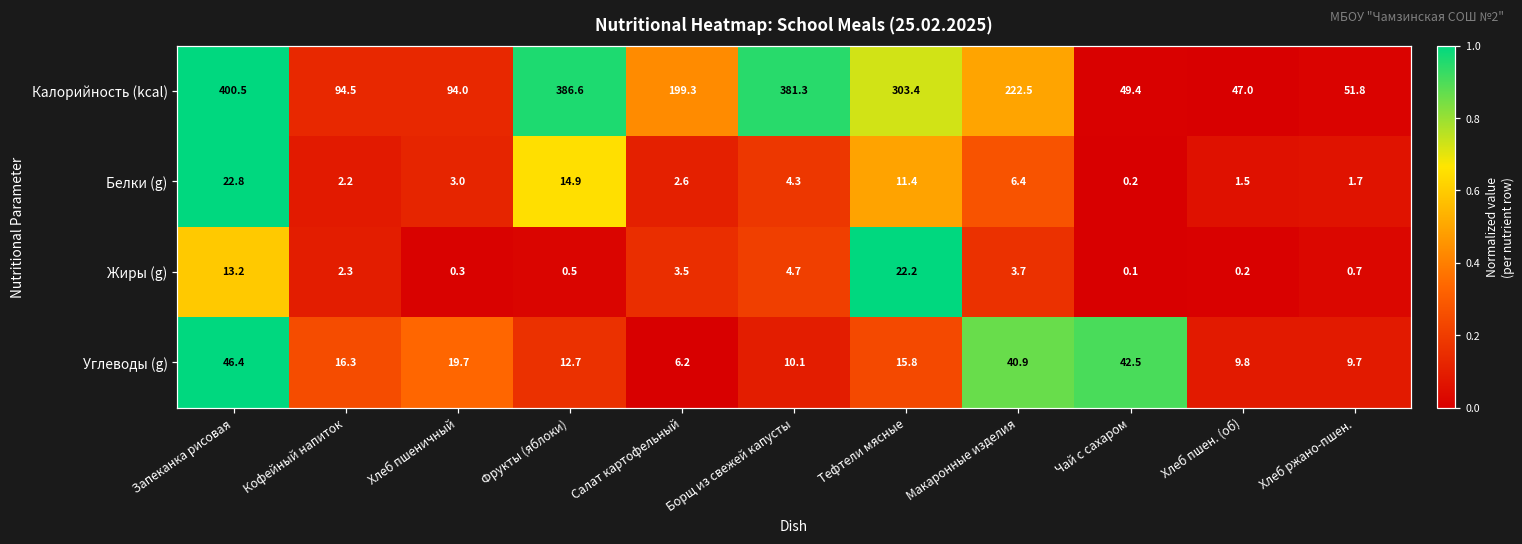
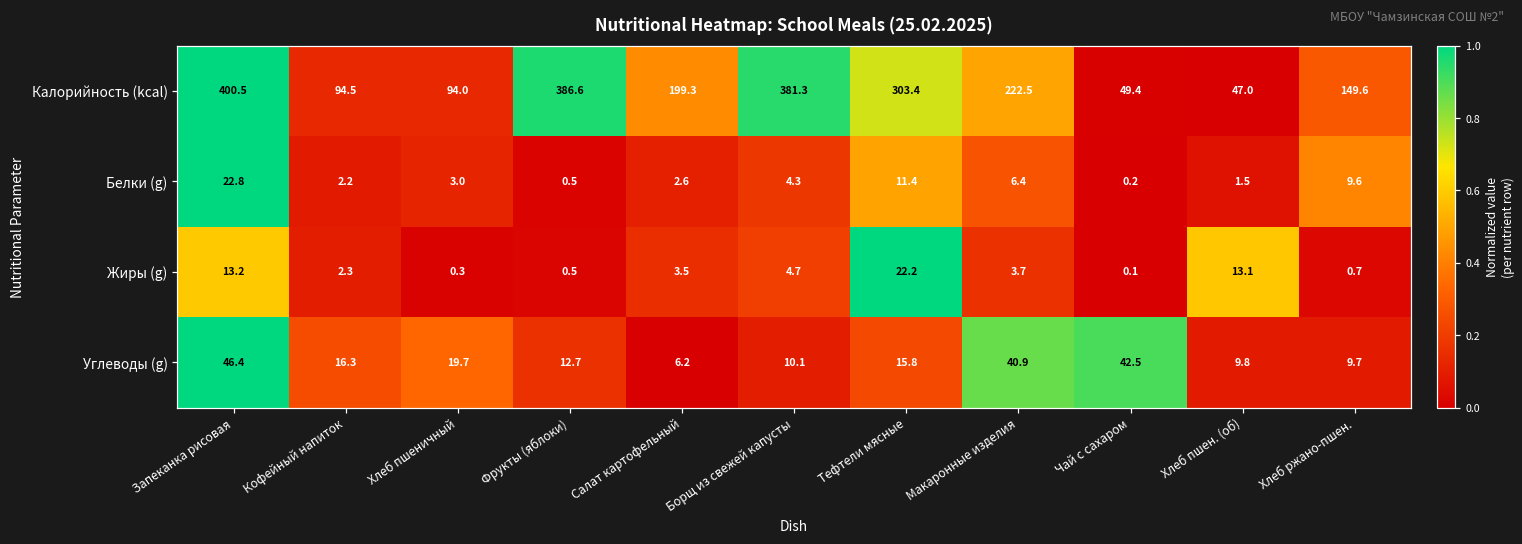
  {
    "Калорийность (kcal)": {
      "Запеканка рисовая": 400.5,
      "Кофейный напиток": 94.5,
      "Хлеб пшеничный": 94.0,
      "Фрукты (яблоки)": 386.6,
      "Салат картофельный": 199.3,
      "Борщ из свежей капусты": 381.3,
      "Тефтели мясные": 303.4,
      "Макаронные изделия": 222.5,
      "Чай с сахаром": 49.4,
      "Хлеб пшен. (об)": 47.0,
-     "Хлеб ржано-пшен.": 51.8
+     "Хлеб ржано-пшен.": 149.6
    },
    "Белки (g)": {
      "Запеканка рисовая": 22.8,
      "Кофейный напиток": 2.2,
      "Хлеб пшеничный": 3.0,
-     "Фрукты (яблоки)": 14.9,
+     "Фрукты (яблоки)": 0.5,
      "Салат картофельный": 2.6,
      "Борщ из свежей капусты": 4.3,
      "Тефтели мясные": 11.4,
      "Макаронные изделия": 6.4,
      "Чай с сахаром": 0.2,
      "Хлеб пшен. (об)": 1.5,
-     "Хлеб ржано-пшен.": 1.7
+     "Хлеб ржано-пшен.": 9.6
    },
    "Жиры (g)": {
      "Запеканка рисовая": 13.2,
      "Кофейный напиток": 2.3,
      "Хлеб пшеничный": 0.3,
      "Фрукты (яблоки)": 0.5,
      "Салат картофельный": 3.5,
      "Борщ из свежей капусты": 4.7,
      "Тефтели мясные": 22.2,
      "Макаронные изделия": 3.7,
      "Чай с сахаром": 0.1,
-     "Хлеб пшен. (об)": 0.2,
+     "Хлеб пшен. (об)": 13.1,
      "Хлеб ржано-пшен.": 0.7
    },
    "Углеводы (g)": {
      "Запеканка рисовая": 46.4,
      "Кофейный напиток": 16.3,
      "Хлеб пшеничный": 19.7,
      "Фрукты (яблоки)": 12.7,
      "Салат картофельный": 6.2,
      "Борщ из свежей капусты": 10.1,
      "Тефтели мясные": 15.8,
      "Макаронные изделия": 40.9,
      "Чай с сахаром": 42.5,
      "Хлеб пшен. (об)": 9.8,
      "Хлеб ржано-пшен.": 9.7
    }
  }
